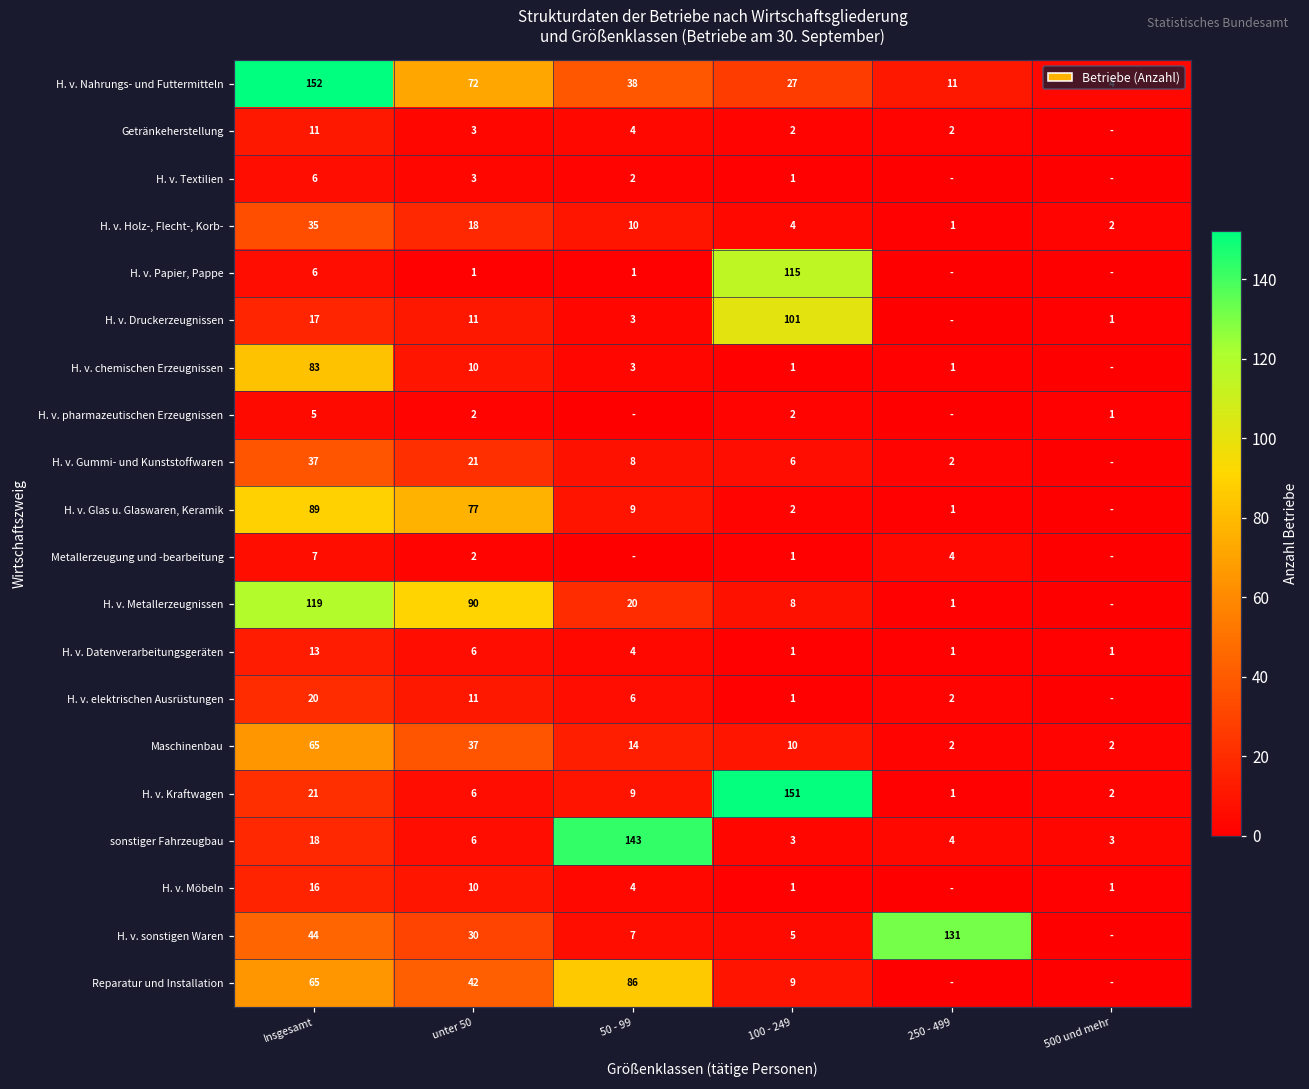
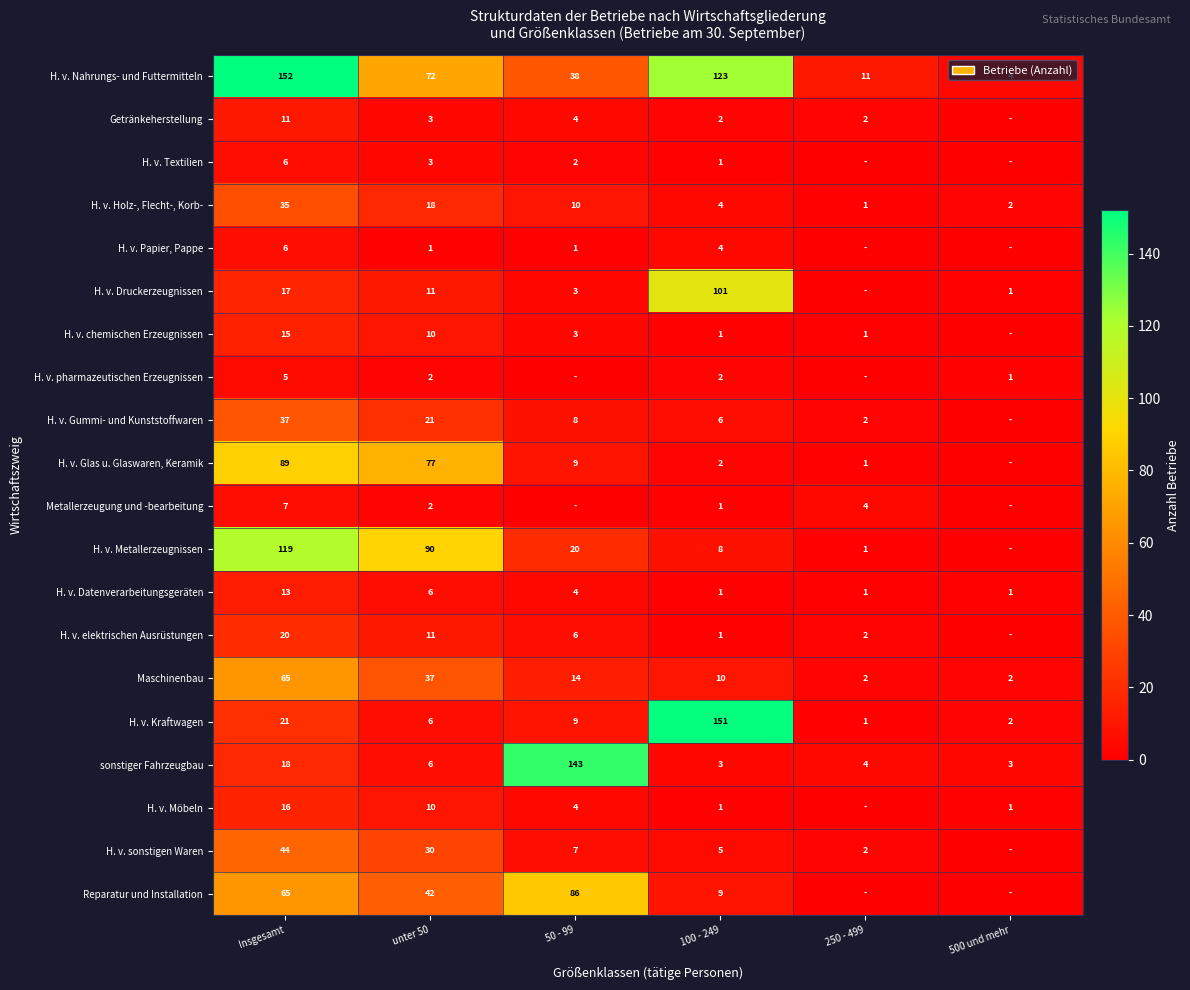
  {
    "H. v. Nahrungs- und Futtermitteln": {
      "Insgesamt": 152,
      "unter 50": 72,
      "50 - 99": 38,
-     "100 - 249": 27,
+     "100 - 249": 123,
      "250 - 499": 11
    },
    "Getränkeherstellung": {
      "Insgesamt": 11,
      "unter 50": 3,
      "50 - 99": 4,
      "100 - 249": 2,
      "250 - 499": 2
    },
    "H. v. Textilien": {
      "Insgesamt": 6,
      "unter 50": 3,
      "50 - 99": 2,
      "100 - 249": 1
    },
    "H. v. Holz-, Flecht-, Korb-": {
      "Insgesamt": 35,
      "unter 50": 18,
      "50 - 99": 10,
      "100 - 249": 4,
      "250 - 499": 1,
      "500 und mehr": 2
    },
    "H. v. Papier, Pappe": {
      "Insgesamt": 6,
      "unter 50": 1,
      "50 - 99": 1,
-     "100 - 249": 115
+     "100 - 249": 4
    },
    "H. v. Druckerzeugnissen": {
      "Insgesamt": 17,
      "unter 50": 11,
      "50 - 99": 3,
      "100 - 249": 101,
      "500 und mehr": 1
    },
    "H. v. chemischen Erzeugnissen": {
-     "Insgesamt": 83,
+     "Insgesamt": 15,
      "unter 50": 10,
      "50 - 99": 3,
      "100 - 249": 1,
      "250 - 499": 1
    },
    "H. v. pharmazeutischen Erzeugnissen": {
      "Insgesamt": 5,
      "unter 50": 2,
      "100 - 249": 2,
      "500 und mehr": 1
    },
    "H. v. Gummi- und Kunststoffwaren": {
      "Insgesamt": 37,
      "unter 50": 21,
      "50 - 99": 8,
      "100 - 249": 6,
      "250 - 499": 2
    },
    "H. v. Glas u. Glaswaren, Keramik": {
      "Insgesamt": 89,
      "unter 50": 77,
      "50 - 99": 9,
      "100 - 249": 2,
      "250 - 499": 1
    },
    "Metallerzeugung und -bearbeitung": {
      "Insgesamt": 7,
      "unter 50": 2,
      "100 - 249": 1,
      "250 - 499": 4
    },
    "H. v. Metallerzeugnissen": {
      "Insgesamt": 119,
      "unter 50": 90,
      "50 - 99": 20,
      "100 - 249": 8,
      "250 - 499": 1
    },
    "H. v. Datenverarbeitungsgeräten": {
      "Insgesamt": 13,
      "unter 50": 6,
      "50 - 99": 4,
      "100 - 249": 1,
      "250 - 499": 1,
      "500 und mehr": 1
    },
    "H. v. elektrischen Ausrüstungen": {
      "Insgesamt": 20,
      "unter 50": 11,
      "50 - 99": 6,
      "100 - 249": 1,
      "250 - 499": 2
    },
    "Maschinenbau": {
      "Insgesamt": 65,
      "unter 50": 37,
      "50 - 99": 14,
      "100 - 249": 10,
      "250 - 499": 2,
      "500 und mehr": 2
    },
    "H. v. Kraftwagen": {
      "Insgesamt": 21,
      "unter 50": 6,
      "50 - 99": 9,
      "100 - 249": 151,
      "250 - 499": 1,
      "500 und mehr": 2
    },
    "sonstiger Fahrzeugbau": {
      "Insgesamt": 18,
      "unter 50": 6,
      "50 - 99": 143,
      "100 - 249": 3,
      "250 - 499": 4,
      "500 und mehr": 3
    },
    "H. v. Möbeln": {
      "Insgesamt": 16,
      "unter 50": 10,
      "50 - 99": 4,
      "100 - 249": 1,
      "500 und mehr": 1
    },
    "H. v. sonstigen Waren": {
      "Insgesamt": 44,
      "unter 50": 30,
      "50 - 99": 7,
      "100 - 249": 5,
-     "250 - 499": 131
+     "250 - 499": 2
    },
    "Reparatur und Installation": {
      "Insgesamt": 65,
      "unter 50": 42,
      "50 - 99": 86,
      "100 - 249": 9
    }
  }
